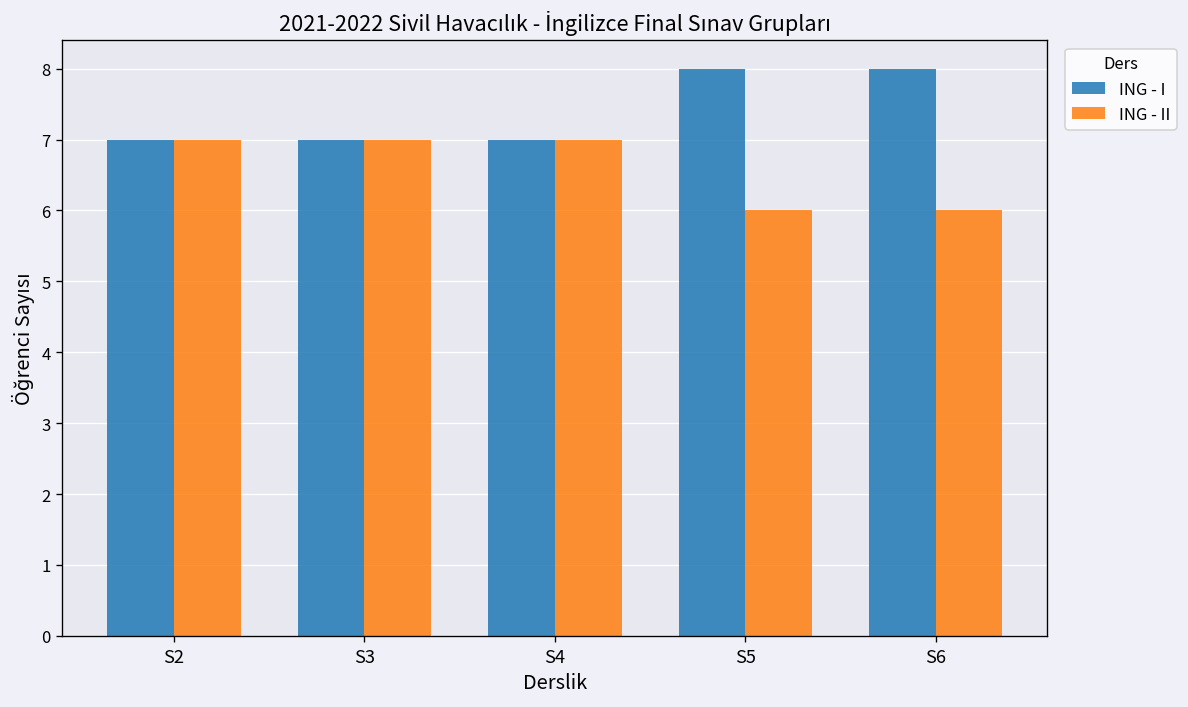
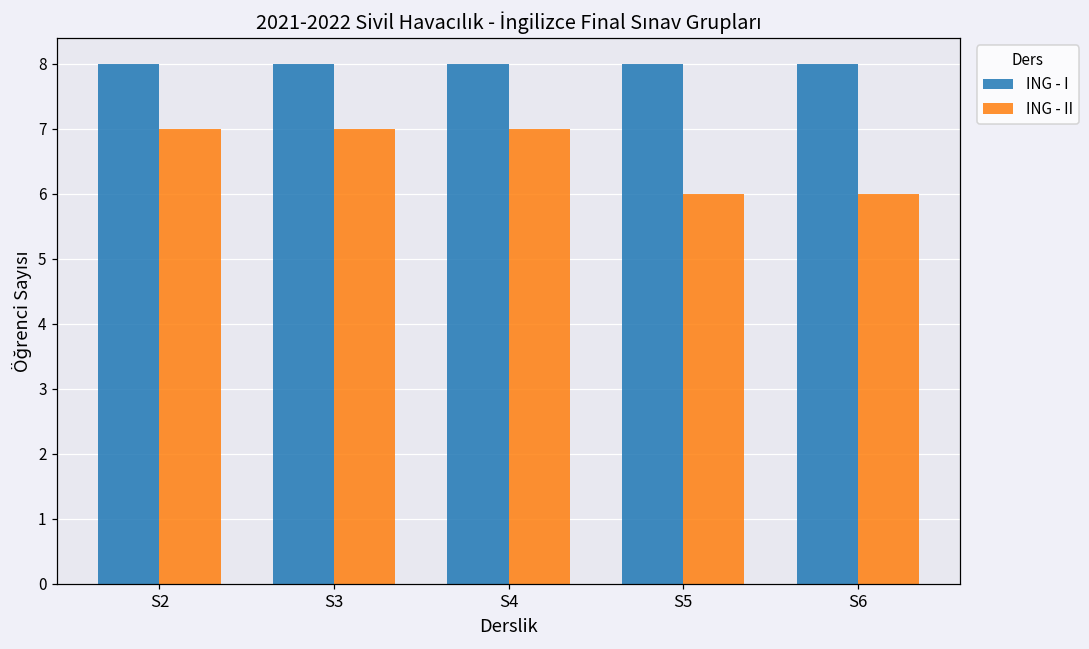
  {
    "ING - I": {
-     "S2": 7,
-     "S3": 7,
-     "S4": 7,
+     "S2": 8,
+     "S3": 8,
+     "S4": 8,
      "S5": 8,
      "S6": 8
    },
    "ING - II": {
      "S2": 7,
      "S3": 7,
      "S4": 7,
      "S5": 6,
      "S6": 6
    }
  }
